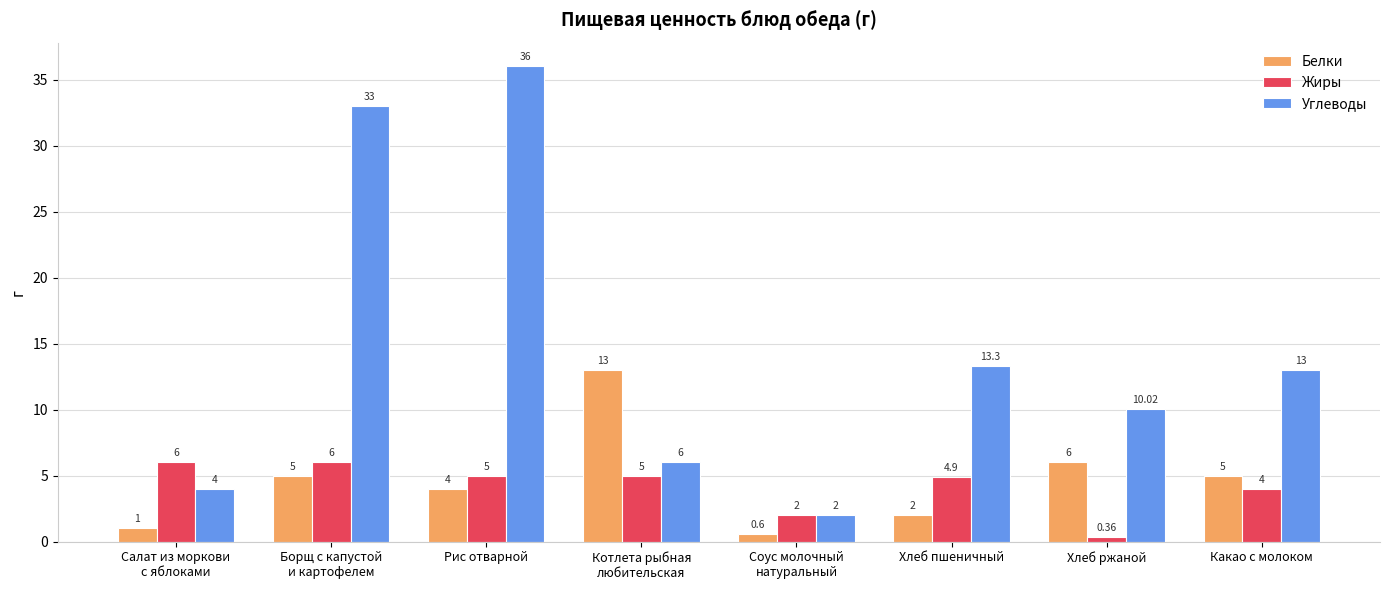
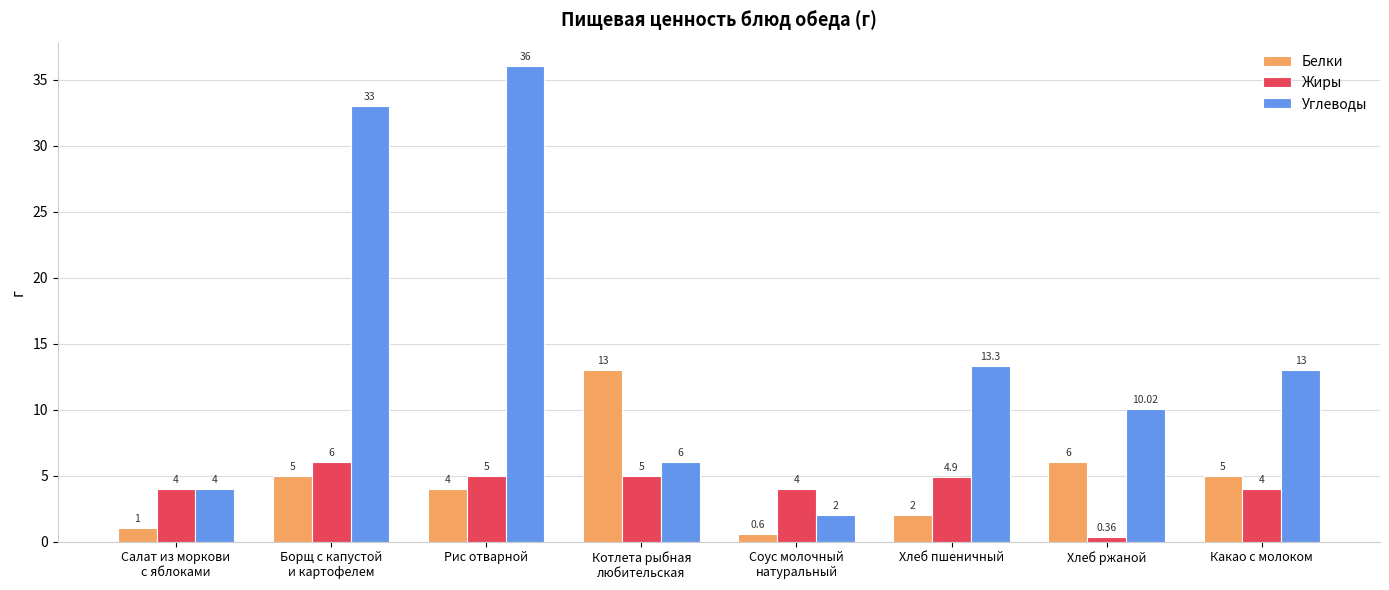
  {
    "Белки": {
      "Салат из моркови с яблоками": 1,
      "Борщ с капустой и картофелем": 5,
      "Рис отварной": 4,
      "Котлета рыбная любительская": 13,
      "Соус молочный натуральный": 0.6,
      "Хлеб пшеничный": 2,
      "Хлеб ржаной": 6,
      "Какао с молоком": 5
    },
    "Жиры": {
-     "Салат из моркови с яблоками": 6,
+     "Салат из моркови с яблоками": 4,
      "Борщ с капустой и картофелем": 6,
      "Рис отварной": 5,
      "Котлета рыбная любительская": 5,
-     "Соус молочный натуральный": 2,
+     "Соус молочный натуральный": 4,
      "Хлеб пшеничный": 4.9,
      "Хлеб ржаной": 0.36,
      "Какао с молоком": 4
    },
    "Углеводы": {
      "Салат из моркови с яблоками": 4,
      "Борщ с капустой и картофелем": 33,
      "Рис отварной": 36,
      "Котлета рыбная любительская": 6,
      "Соус молочный натуральный": 2,
      "Хлеб пшеничный": 13.3,
      "Хлеб ржаной": 10.02,
      "Какао с молоком": 13
    }
  }
